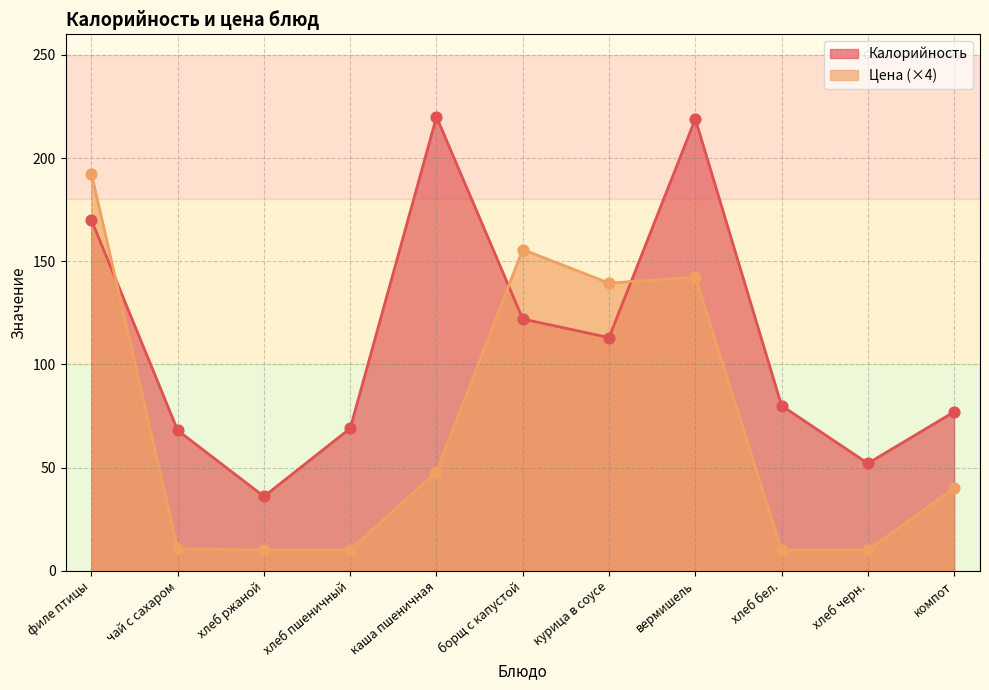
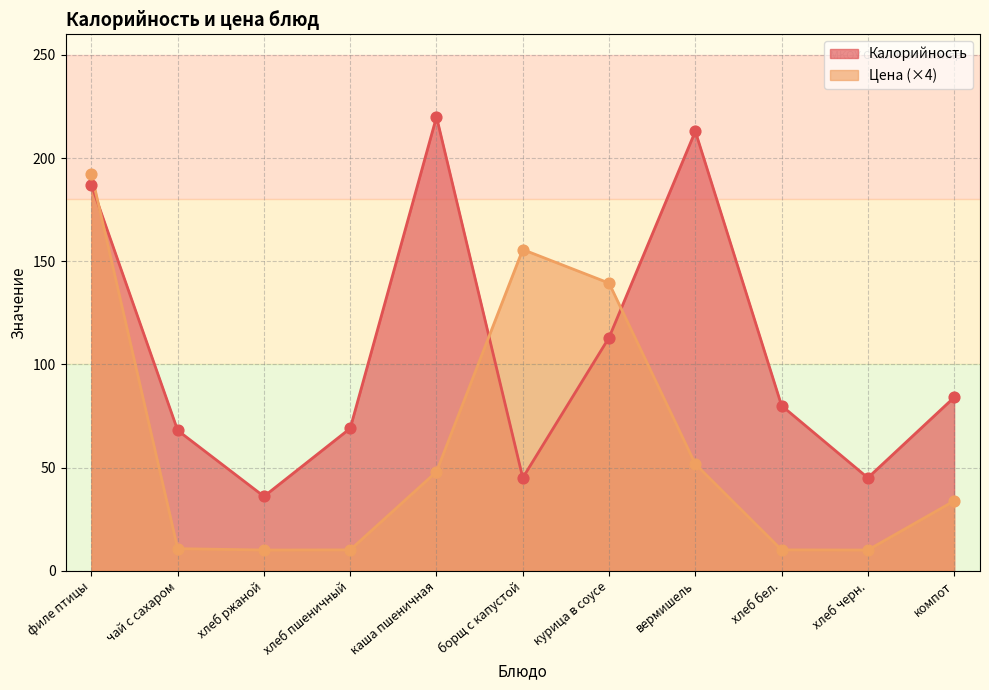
  {
    "Калорийность": {
-     "филе птицы": 170,
+     "филе птицы": 187,
      "чай с сахаром": 68,
      "хлеб ржаной": 36,
      "хлеб пшеничный": 69,
      "каша пшеничная": 220,
-     "борщ с капустой": 122,
+     "борщ с капустой": 45,
      "курица в соусе": 113,
-     "вермишель": 219,
+     "вермишель": 213,
      "хлеб бел.": 80,
-     "хлеб черн.": 52,
-     "компот": 77
+     "хлеб черн.": 45,
+     "компот": 84
    },
    "Цена (×4)": {
      "филе птицы": 193,
      "чай с сахаром": 11,
      "хлеб ржаной": 10,
      "хлеб пшеничный": 10,
      "каша пшеничная": 48,
      "борщ с капустой": 156,
      "курица в соусе": 139,
-     "вермишель": 142,
+     "вермишель": 52,
      "хлеб бел.": 10,
      "хлеб черн.": 10,
-     "компот": 40
+     "компот": 34
    }
  }
